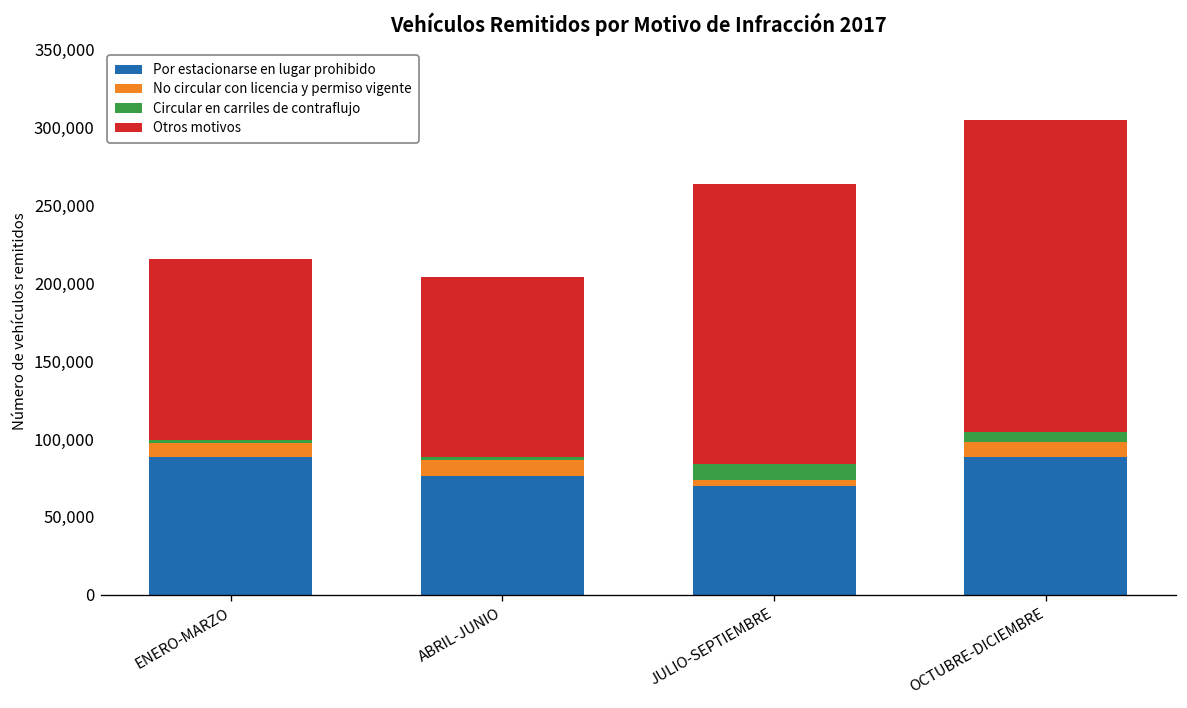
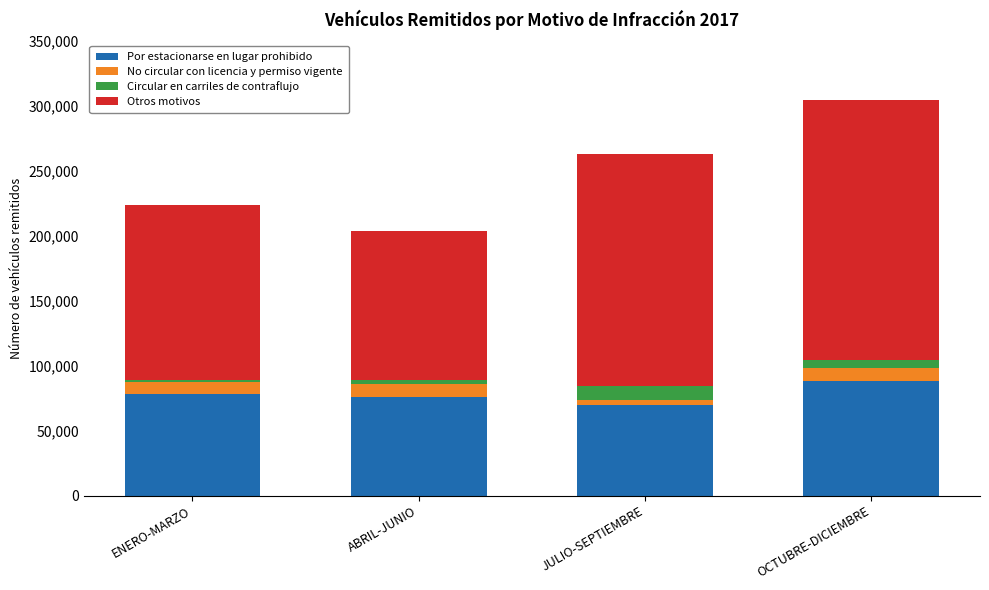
  {
    "Por estacionarse en lugar prohibido": {
-     "ENERO-MARZO": "89,000",
+     "ENERO-MARZO": "79,000",
      "ABRIL-JUNIO": "76,000",
      "JULIO-SEPTIEMBRE": "70,000",
      "OCTUBRE-DICIEMBRE": "88,000"
    },
    "No circular con licencia y permiso vigente": {
      "ENERO-MARZO": "9,000",
      "ABRIL-JUNIO": "10,000",
      "JULIO-SEPTIEMBRE": "3,000",
      "OCTUBRE-DICIEMBRE": "10,000"
    },
    "Circular en carriles de contraflujo": {
      "ENERO-MARZO": "2,000",
      "ABRIL-JUNIO": "2,000",
      "JULIO-SEPTIEMBRE": "11,000",
      "OCTUBRE-DICIEMBRE": "7,000"
    },
    "Otros motivos": {
-     "ENERO-MARZO": "116,000",
+     "ENERO-MARZO": "134,000",
      "ABRIL-JUNIO": "115,000",
      "JULIO-SEPTIEMBRE": "179,000",
      "OCTUBRE-DICIEMBRE": "200,000"
    }
  }
